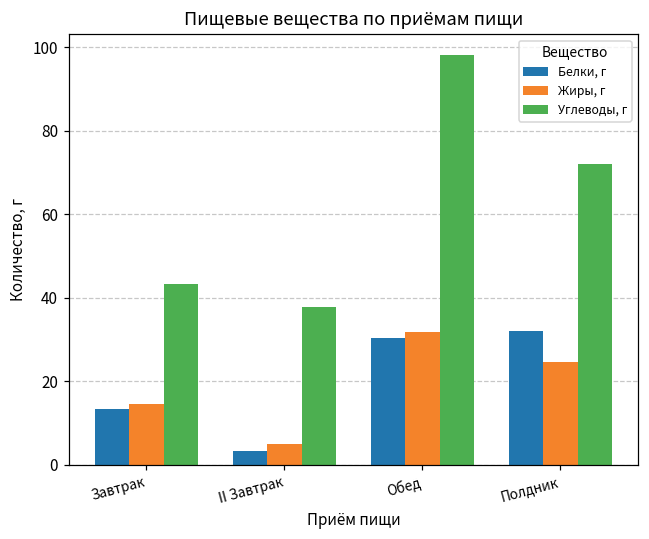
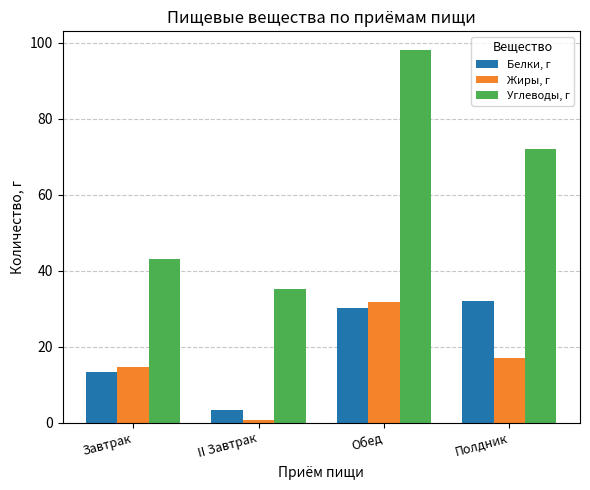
  {
    "Белки, г": {
      "Завтрак": 13,
      "II Завтрак": 3,
      "Обед": 30,
      "Полдник": 32
    },
    "Жиры, г": {
      "Завтрак": 15,
-     "II Завтрак": 5,
+     "II Завтрак": 1,
      "Обед": 32,
-     "Полдник": 25
+     "Полдник": 17
    },
    "Углеводы, г": {
      "Завтрак": 43,
-     "II Завтрак": 38,
+     "II Завтрак": 35,
      "Обед": 98,
      "Полдник": 72
    }
  }
